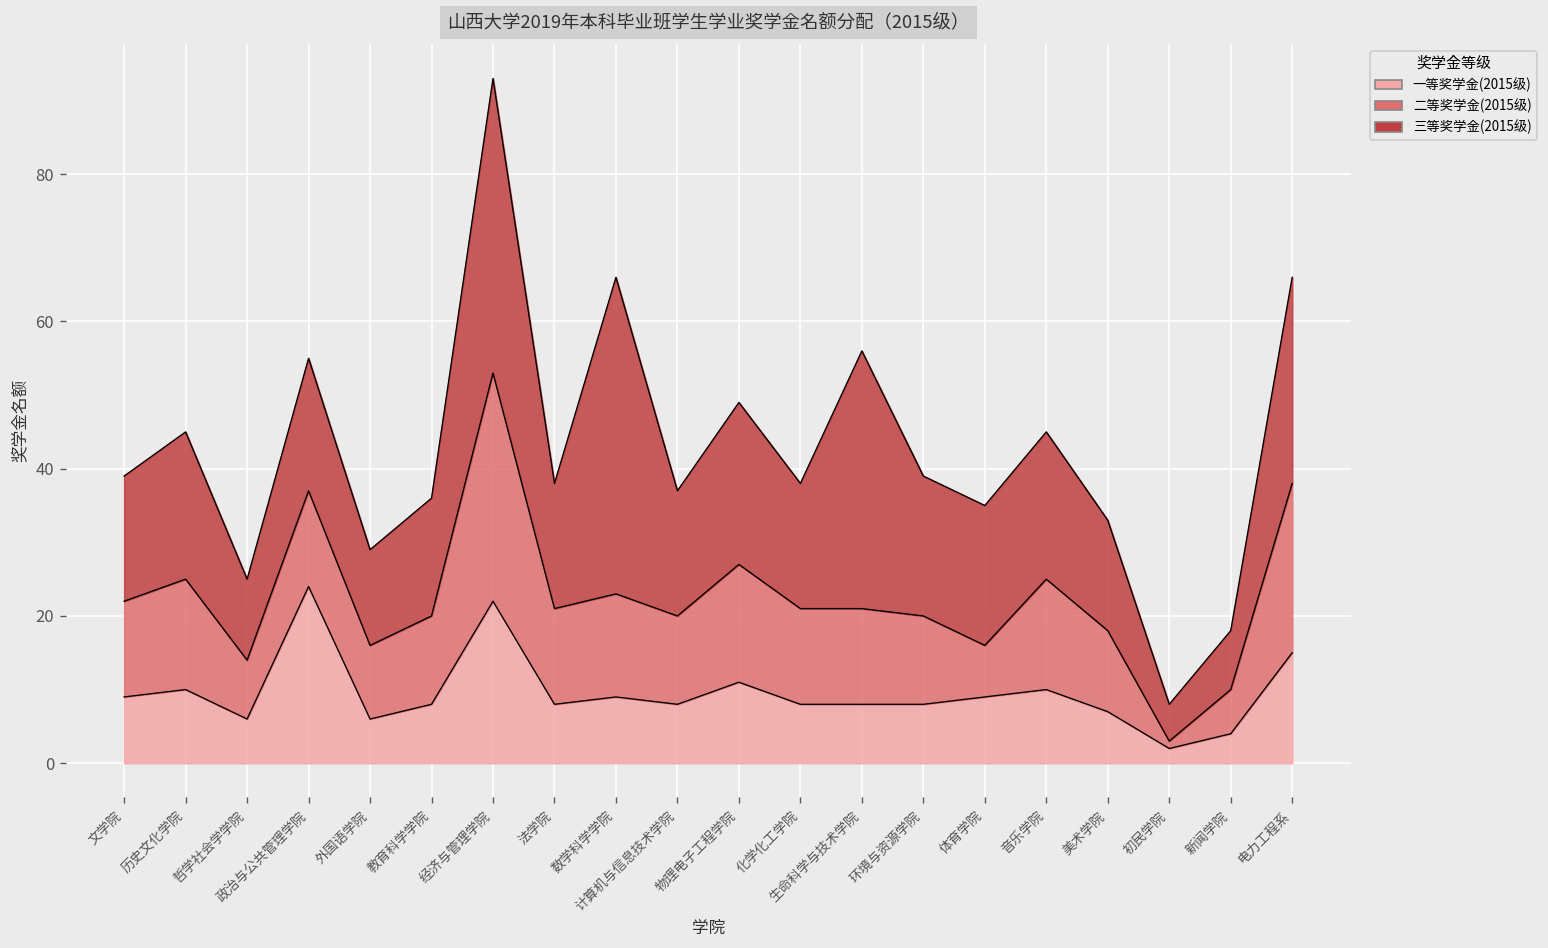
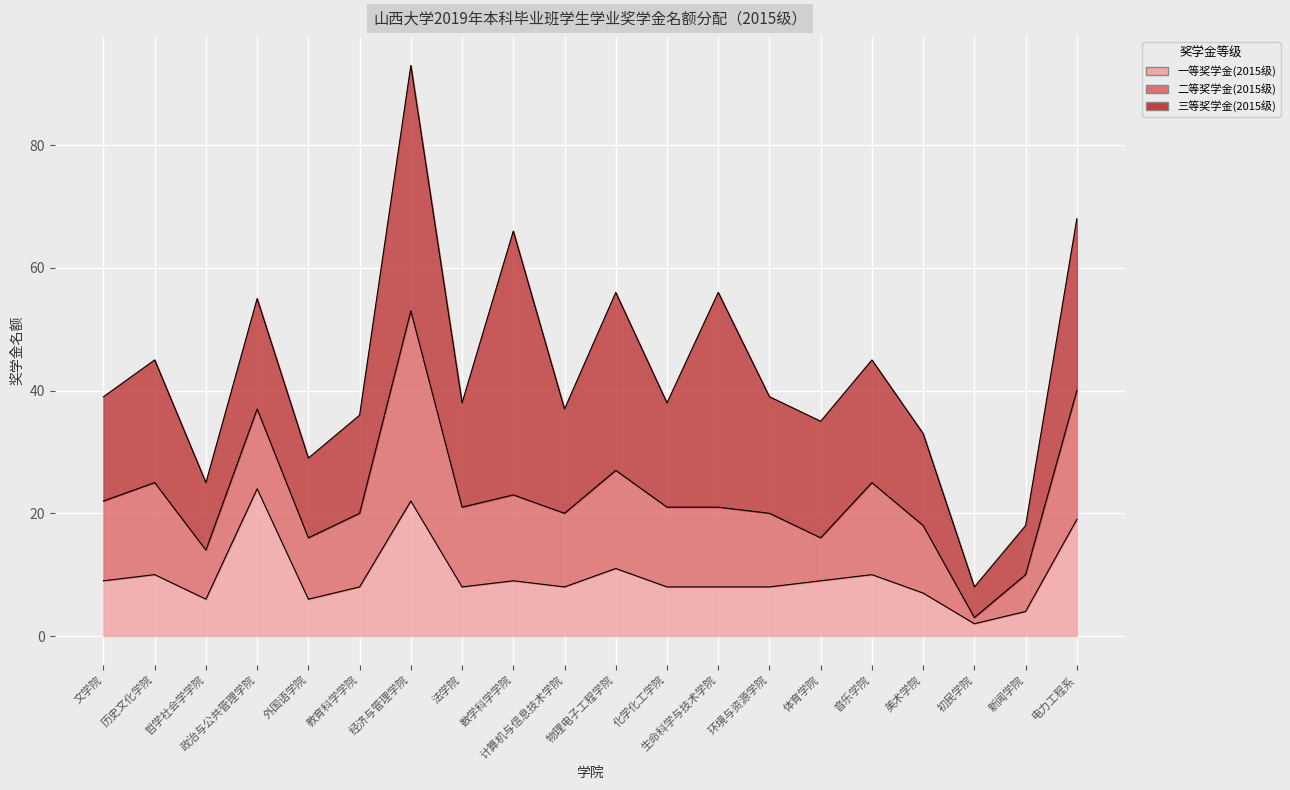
  {
    "一等奖学金(2015级)": {
      "文学院": 9,
      "历史文化学院": 10,
      "哲学社会学学院": 6,
      "政治与公共管理学院": 24,
      "外国语学院": 6,
      "教育科学学院": 8,
      "经济与管理学院": 22,
      "法学院": 8,
      "数学科学学院": 9,
      "计算机与信息技术学院": 8,
      "物理电子工程学院": 11,
      "化学化工学院": 8,
      "生命科学与技术学院": 8,
      "环境与资源学院": 8,
      "体育学院": 9,
      "音乐学院": 10,
      "美术学院": 7,
      "初民学院": 2,
      "新闻学院": 4,
-     "电力工程系": 15
+     "电力工程系": 19
    },
    "二等奖学金(2015级)": {
      "文学院": 13,
      "历史文化学院": 15,
      "哲学社会学学院": 8,
      "政治与公共管理学院": 13,
      "外国语学院": 10,
      "教育科学学院": 12,
      "经济与管理学院": 31,
      "法学院": 13,
      "数学科学学院": 14,
      "计算机与信息技术学院": 12,
      "物理电子工程学院": 16,
      "化学化工学院": 13,
      "生命科学与技术学院": 13,
      "环境与资源学院": 12,
      "体育学院": 7,
      "音乐学院": 15,
      "美术学院": 11,
      "初民学院": 1,
      "新闻学院": 6,
-     "电力工程系": 23
+     "电力工程系": 21
    },
    "三等奖学金(2015级)": {
      "文学院": 17,
      "历史文化学院": 20,
      "哲学社会学学院": 11,
      "政治与公共管理学院": 18,
      "外国语学院": 13,
      "教育科学学院": 16,
      "经济与管理学院": 40,
      "法学院": 17,
      "数学科学学院": 43,
      "计算机与信息技术学院": 17,
-     "物理电子工程学院": 22,
+     "物理电子工程学院": 29,
      "化学化工学院": 17,
      "生命科学与技术学院": 35,
      "环境与资源学院": 19,
      "体育学院": 19,
      "音乐学院": 20,
      "美术学院": 15,
      "初民学院": 5,
      "新闻学院": 8,
      "电力工程系": 28
    }
  }
